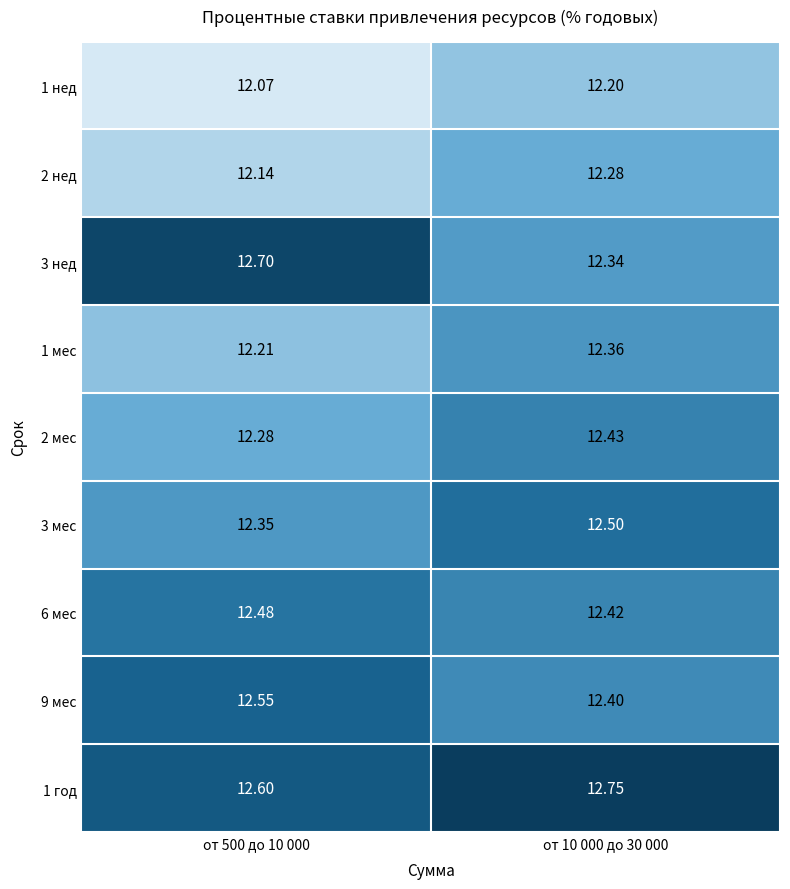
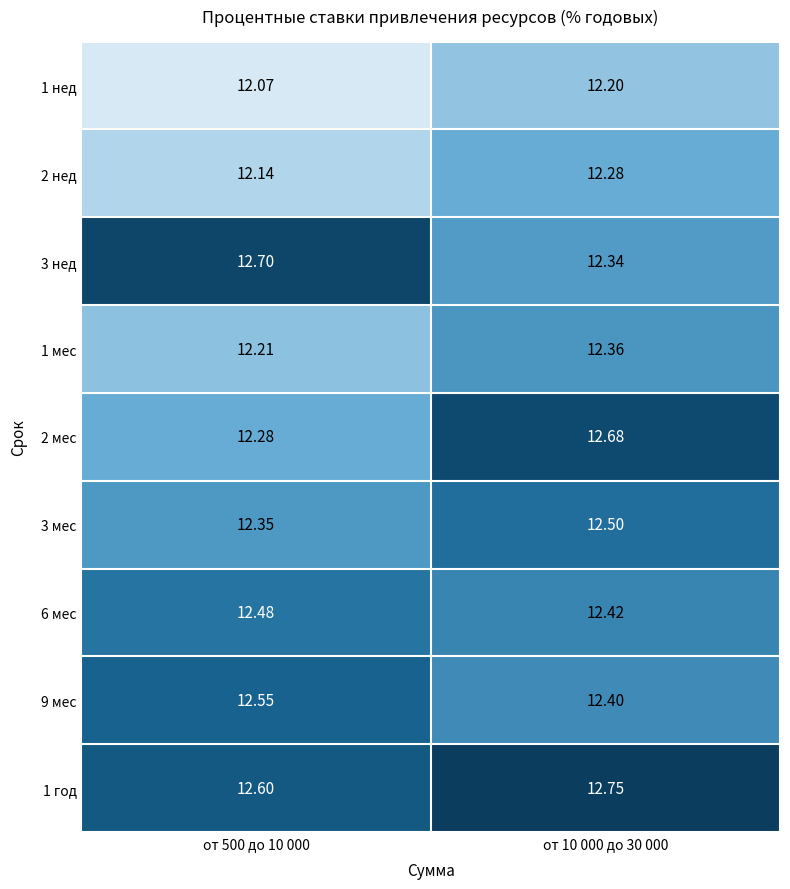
  {
    "1 нед": {
      "от 500 до 10 000": 12.07,
      "от 10 000 до 30 000": 12.20
    },
    "2 нед": {
      "от 500 до 10 000": 12.14,
      "от 10 000 до 30 000": 12.28
    },
    "3 нед": {
      "от 500 до 10 000": 12.70,
      "от 10 000 до 30 000": 12.34
    },
    "1 мес": {
      "от 500 до 10 000": 12.21,
      "от 10 000 до 30 000": 12.36
    },
    "2 мес": {
      "от 500 до 10 000": 12.28,
-     "от 10 000 до 30 000": 12.43
+     "от 10 000 до 30 000": 12.68
    },
    "3 мес": {
      "от 500 до 10 000": 12.35,
      "от 10 000 до 30 000": 12.50
    },
    "6 мес": {
      "от 500 до 10 000": 12.48,
      "от 10 000 до 30 000": 12.42
    },
    "9 мес": {
      "от 500 до 10 000": 12.55,
      "от 10 000 до 30 000": 12.40
    },
    "1 год": {
      "от 500 до 10 000": 12.60,
      "от 10 000 до 30 000": 12.75
    }
  }
